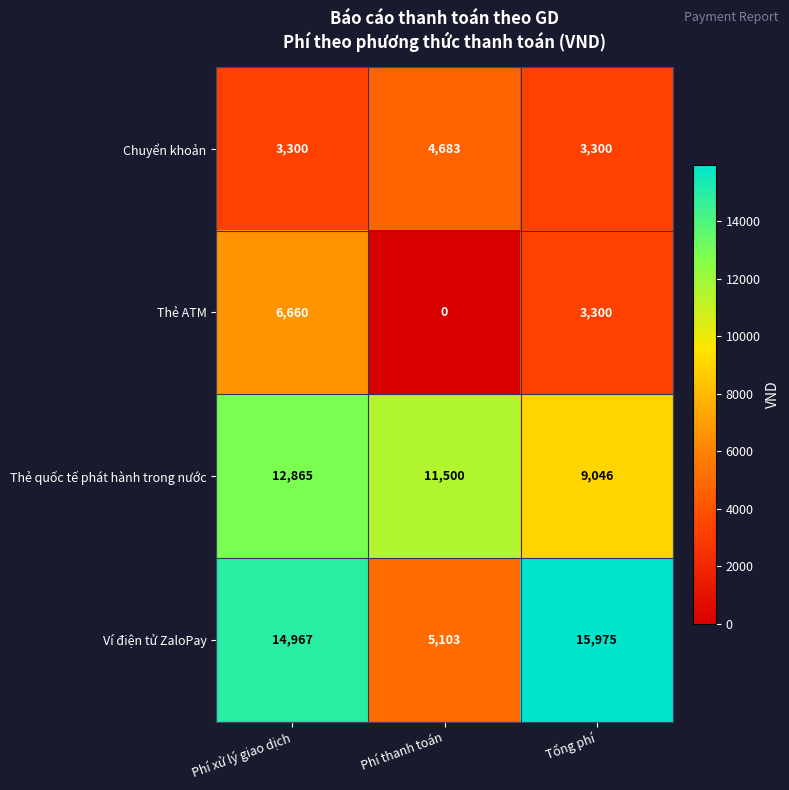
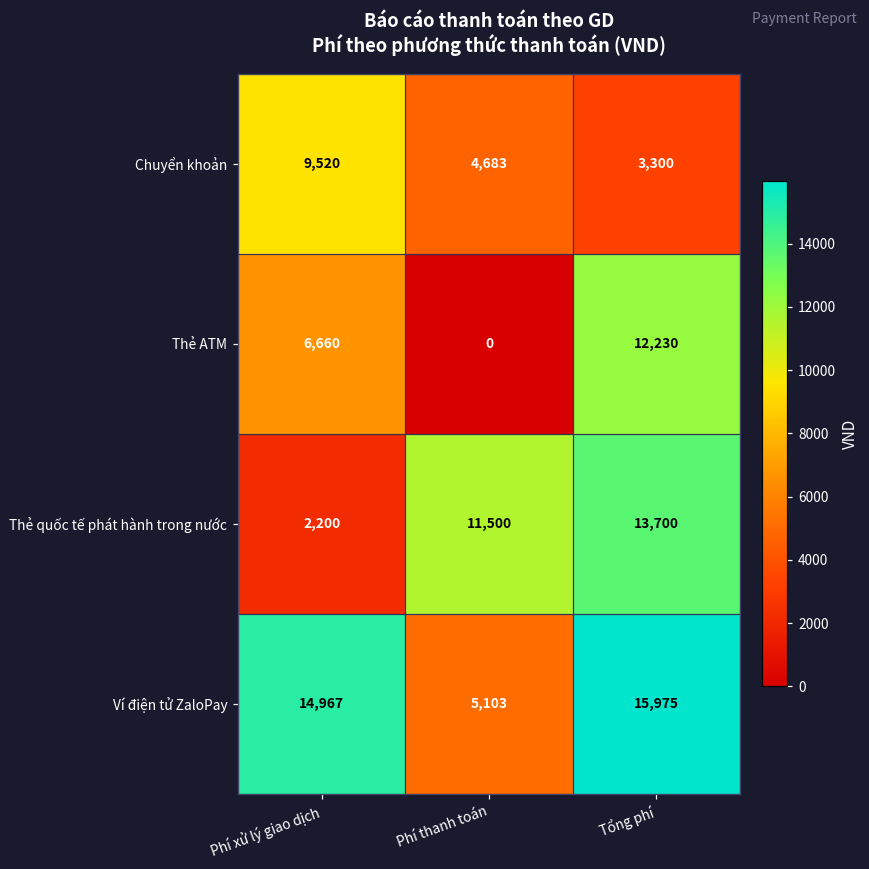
  {
    "Chuyển khoản": {
-     "Phí xử lý giao dịch": "3,300",
+     "Phí xử lý giao dịch": "9,520",
      "Phí thanh toán": "4,683",
      "Tổng phí": "3,300"
    },
    "Thẻ ATM": {
      "Phí xử lý giao dịch": "6,660",
      "Phí thanh toán": "0",
-     "Tổng phí": "3,300"
+     "Tổng phí": "12,230"
    },
    "Thẻ quốc tế phát hành trong nước": {
-     "Phí xử lý giao dịch": "12,865",
+     "Phí xử lý giao dịch": "2,200",
      "Phí thanh toán": "11,500",
-     "Tổng phí": "9,046"
+     "Tổng phí": "13,700"
    },
    "Ví điện tử ZaloPay": {
      "Phí xử lý giao dịch": "14,967",
      "Phí thanh toán": "5,103",
      "Tổng phí": "15,975"
    }
  }
